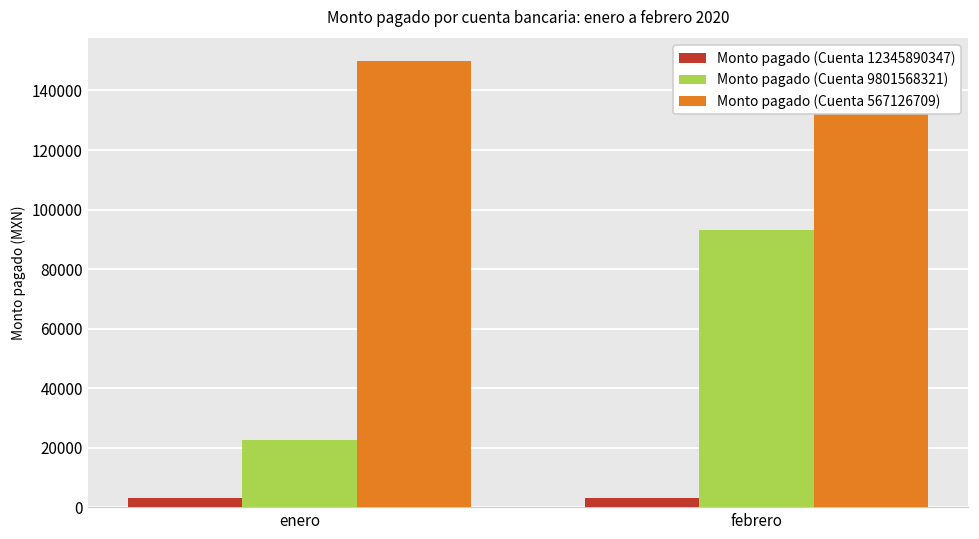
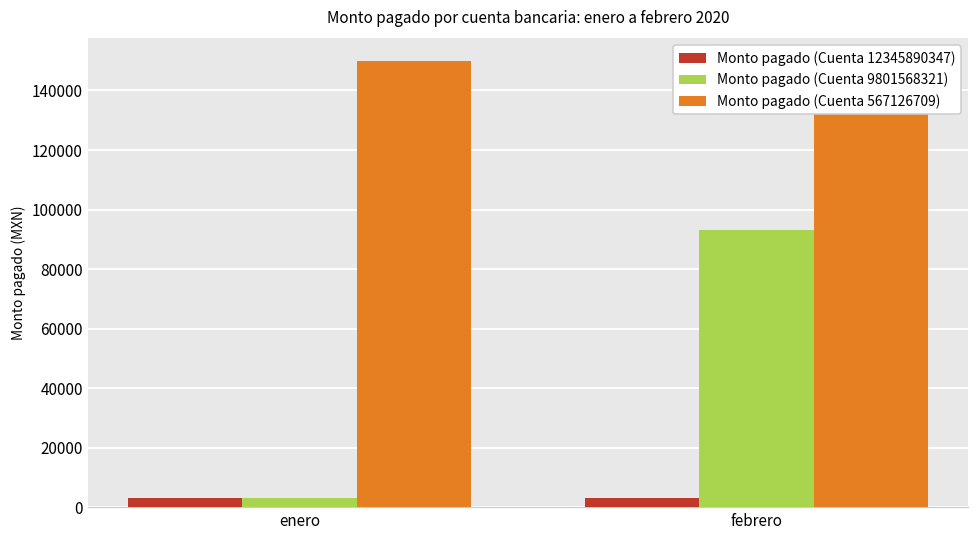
  {
    "Monto pagado (Cuenta 12345890347)": {
      "enero": 3000,
      "febrero": 3000
    },
    "Monto pagado (Cuenta 9801568321)": {
-     "enero": 23000,
+     "enero": 3000,
      "febrero": 93000
    },
    "Monto pagado (Cuenta 567126709)": {
      "enero": 150000
    }
  }
